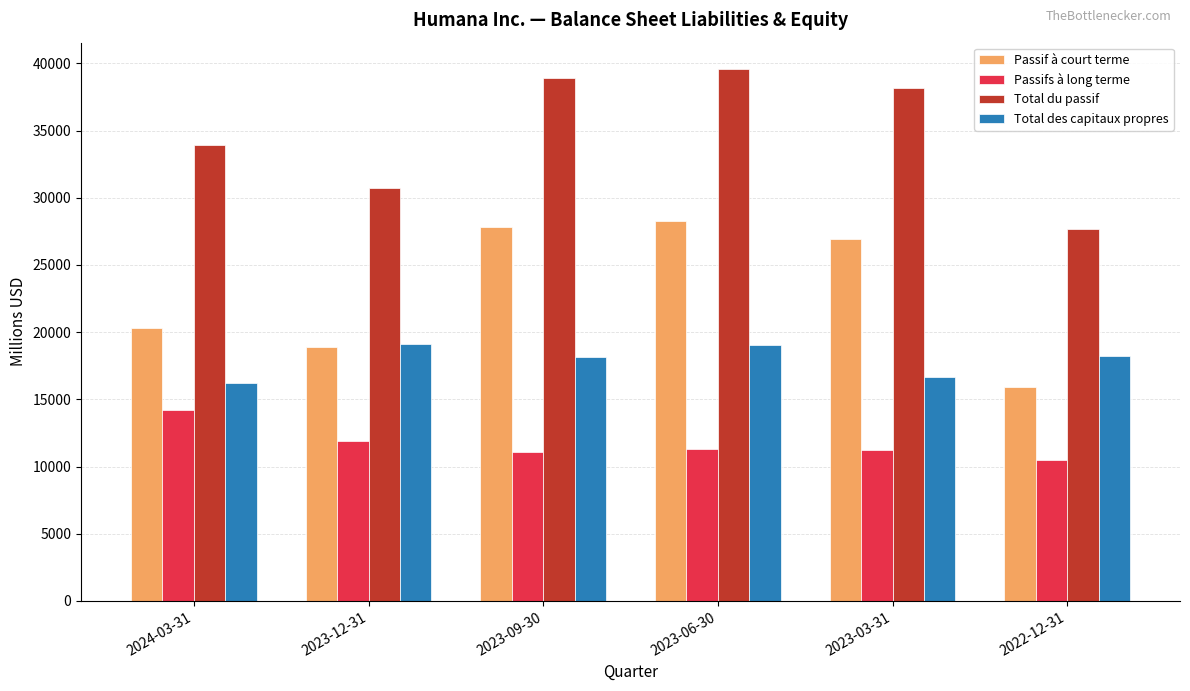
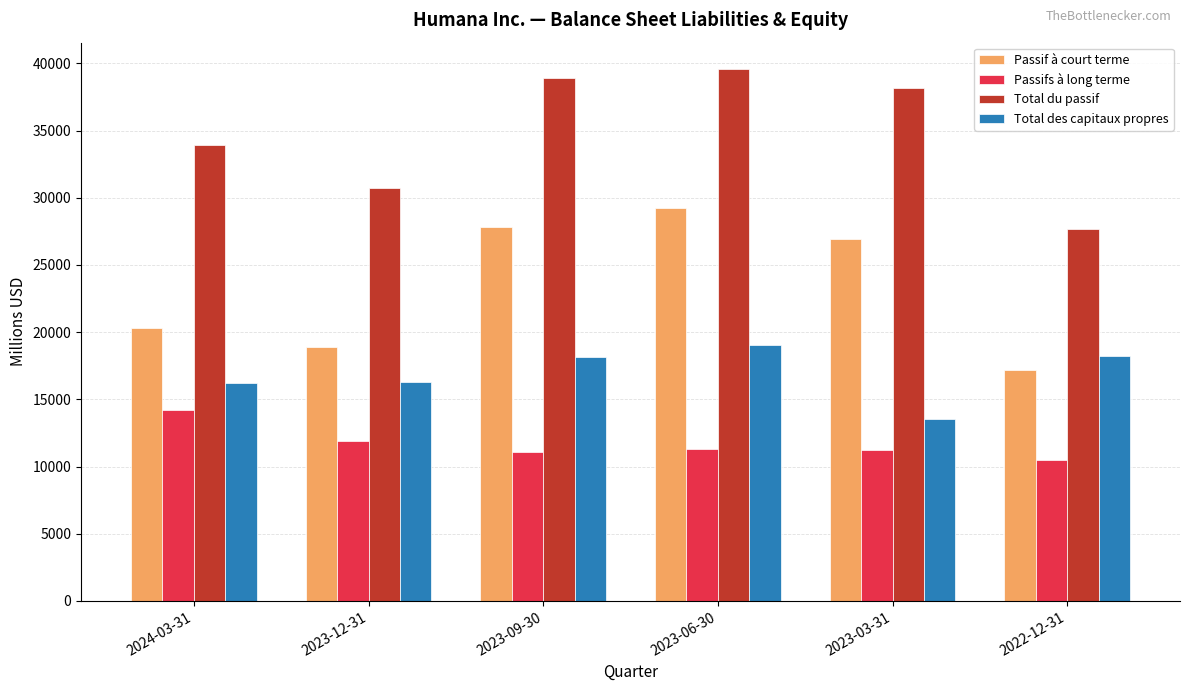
  {
    "Passif à court terme": {
      "2024-03-31": 20300,
      "2023-12-31": 18900,
      "2023-09-30": 27800,
-     "2023-06-30": 28300,
+     "2023-06-30": 29300,
      "2023-03-31": 26900,
-     "2022-12-31": 15900
+     "2022-12-31": 17200
    },
    "Total des capitaux propres": {
      "2024-03-31": 16200,
-     "2023-12-31": 19100,
+     "2023-12-31": 16300,
      "2023-09-30": 18100,
      "2023-06-30": 19100,
-     "2023-03-31": 16600,
+     "2023-03-31": 13600,
      "2022-12-31": 18200
    }
  }
